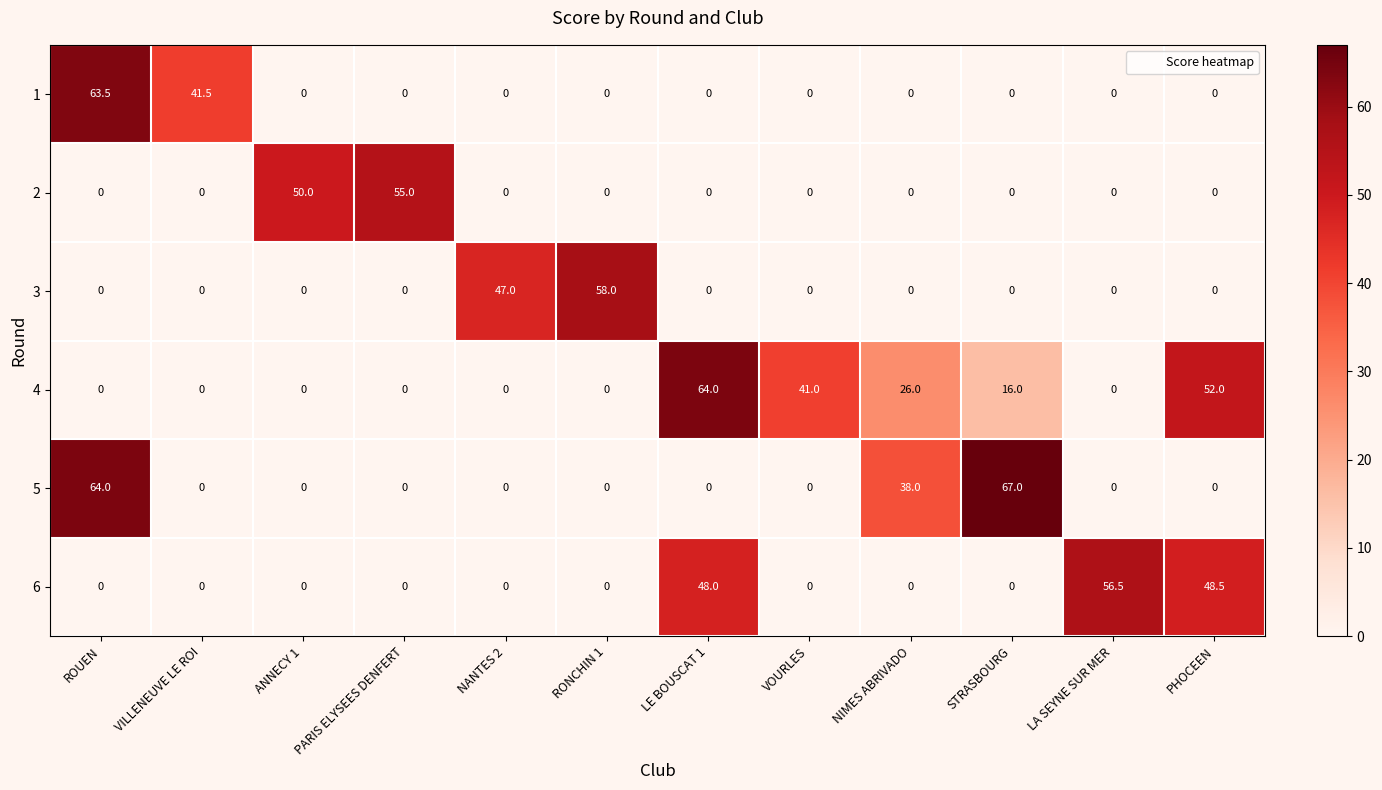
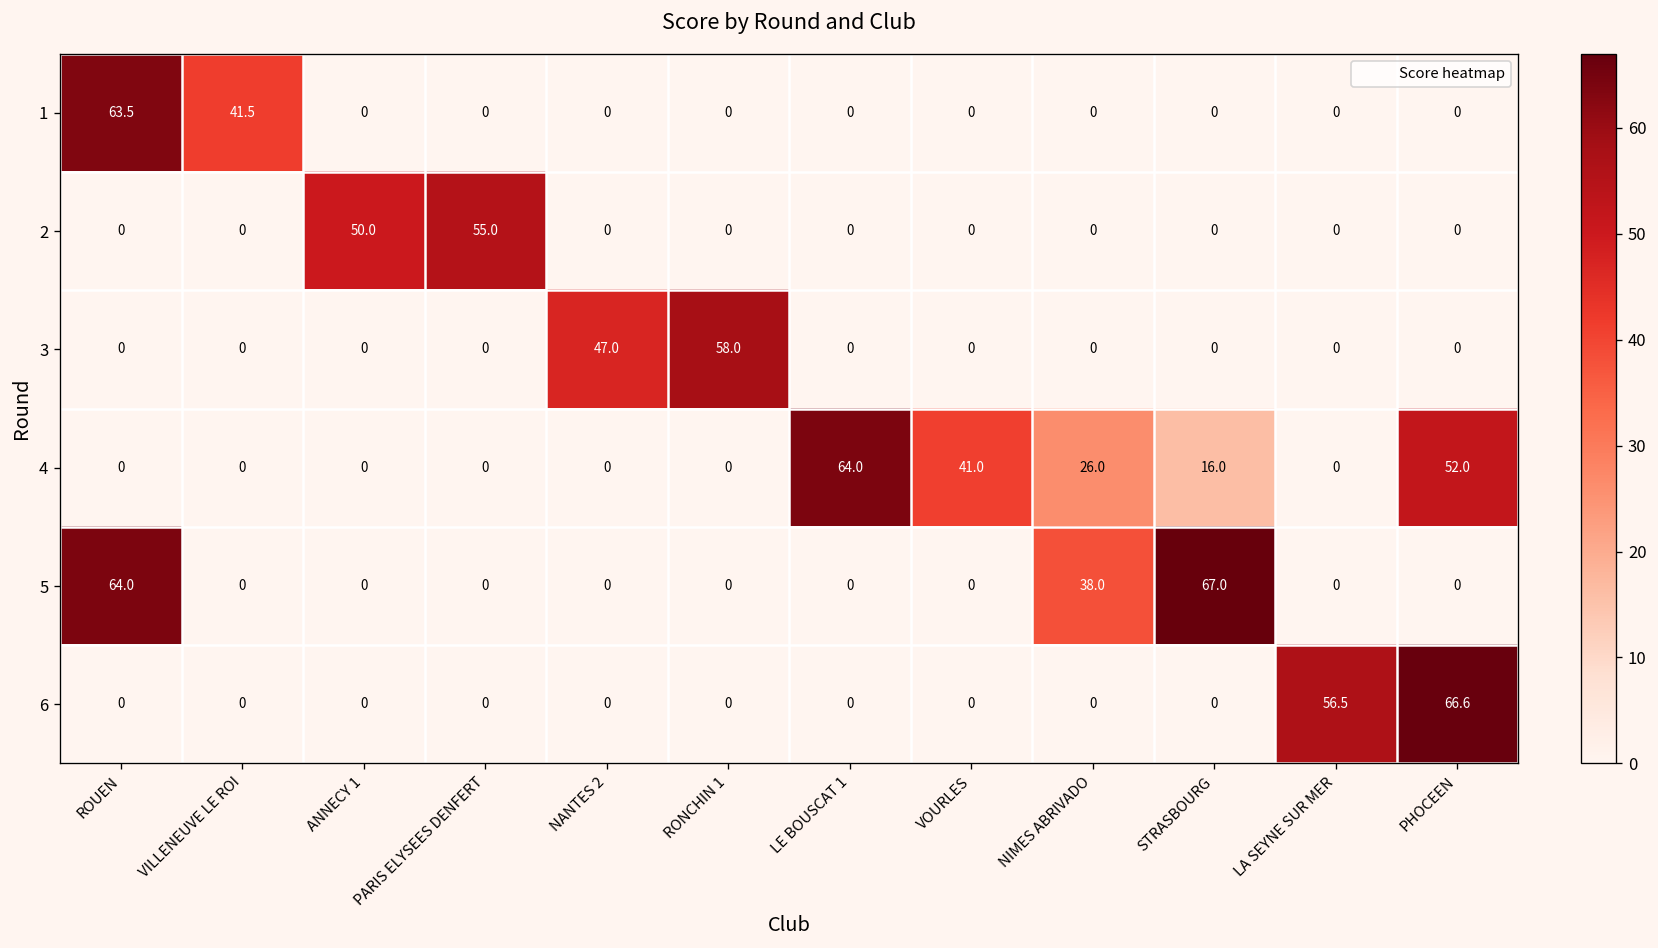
  {
    "1": {
      "ROUEN": 63.5,
      "VILLENEUVE LE ROI": 41.5,
      "ANNECY 1": 0,
      "PARIS ELYSEES DENFERT": 0,
      "NANTES 2": 0,
      "RONCHIN 1": 0,
      "LE BOUSCAT 1": 0,
      "VOURLES": 0,
      "NIMES ABRIVADO": 0,
      "STRASBOURG": 0,
      "LA SEYNE SUR MER": 0,
      "PHOCEEN": 0
    },
    "2": {
      "ROUEN": 0,
      "VILLENEUVE LE ROI": 0,
      "ANNECY 1": 50.0,
      "PARIS ELYSEES DENFERT": 55.0,
      "NANTES 2": 0,
      "RONCHIN 1": 0,
      "LE BOUSCAT 1": 0,
      "VOURLES": 0,
      "NIMES ABRIVADO": 0,
      "STRASBOURG": 0,
      "LA SEYNE SUR MER": 0,
      "PHOCEEN": 0
    },
    "3": {
      "ROUEN": 0,
      "VILLENEUVE LE ROI": 0,
      "ANNECY 1": 0,
      "PARIS ELYSEES DENFERT": 0,
      "NANTES 2": 47.0,
      "RONCHIN 1": 58.0,
      "LE BOUSCAT 1": 0,
      "VOURLES": 0,
      "NIMES ABRIVADO": 0,
      "STRASBOURG": 0,
      "LA SEYNE SUR MER": 0,
      "PHOCEEN": 0
    },
    "4": {
      "ROUEN": 0,
      "VILLENEUVE LE ROI": 0,
      "ANNECY 1": 0,
      "PARIS ELYSEES DENFERT": 0,
      "NANTES 2": 0,
      "RONCHIN 1": 0,
      "LE BOUSCAT 1": 64.0,
      "VOURLES": 41.0,
      "NIMES ABRIVADO": 26.0,
      "STRASBOURG": 16.0,
      "LA SEYNE SUR MER": 0,
      "PHOCEEN": 52.0
    },
    "5": {
      "ROUEN": 64.0,
      "VILLENEUVE LE ROI": 0,
      "ANNECY 1": 0,
      "PARIS ELYSEES DENFERT": 0,
      "NANTES 2": 0,
      "RONCHIN 1": 0,
      "LE BOUSCAT 1": 0,
      "VOURLES": 0,
      "NIMES ABRIVADO": 38.0,
      "STRASBOURG": 67.0,
      "LA SEYNE SUR MER": 0,
      "PHOCEEN": 0
    },
    "6": {
      "ROUEN": 0,
      "VILLENEUVE LE ROI": 0,
      "ANNECY 1": 0,
      "PARIS ELYSEES DENFERT": 0,
      "NANTES 2": 0,
      "RONCHIN 1": 0,
-     "LE BOUSCAT 1": 48.0,
+     "LE BOUSCAT 1": 0,
      "VOURLES": 0,
      "NIMES ABRIVADO": 0,
      "STRASBOURG": 0,
      "LA SEYNE SUR MER": 56.5,
-     "PHOCEEN": 48.5
+     "PHOCEEN": 66.6
    }
  }
